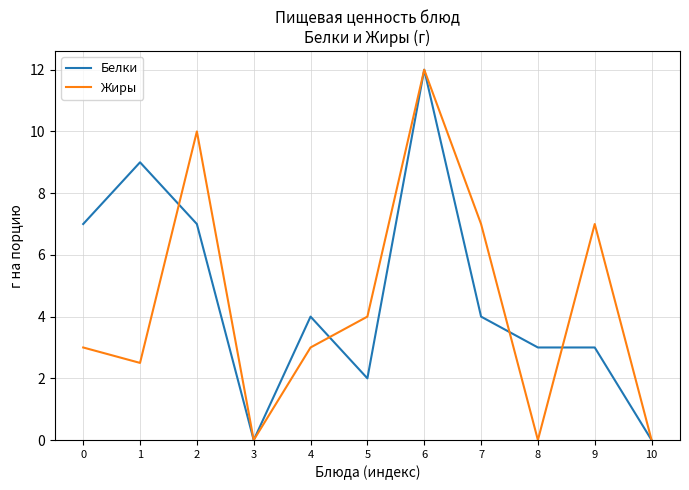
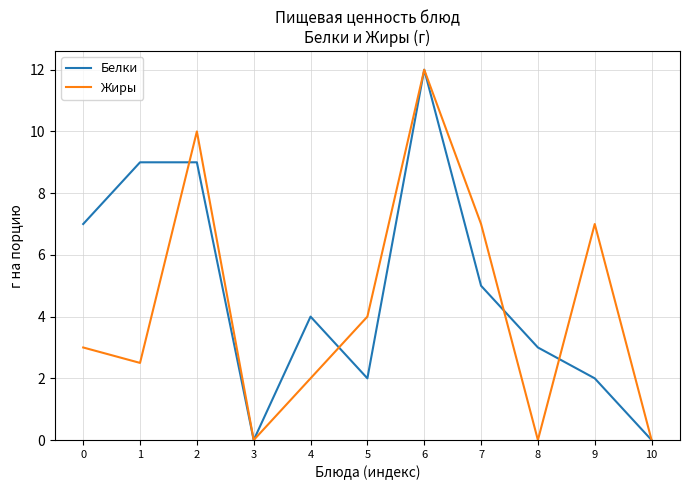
  {
    "Белки": {
      "0": 7,
      "1": 9,
-     "2": 7,
+     "2": 9,
      "4": 4,
      "5": 2,
-     "7": 4,
+     "7": 5,
      "8": 3,
-     "9": 3
+     "9": 2
    },
    "Жиры": {
      "0": 3,
      "1": 2.5,
      "2": 10,
-     "4": 3,
+     "4": 2,
      "5": 4,
      "7": 7,
      "8": 0,
      "9": 7
    }
  }
